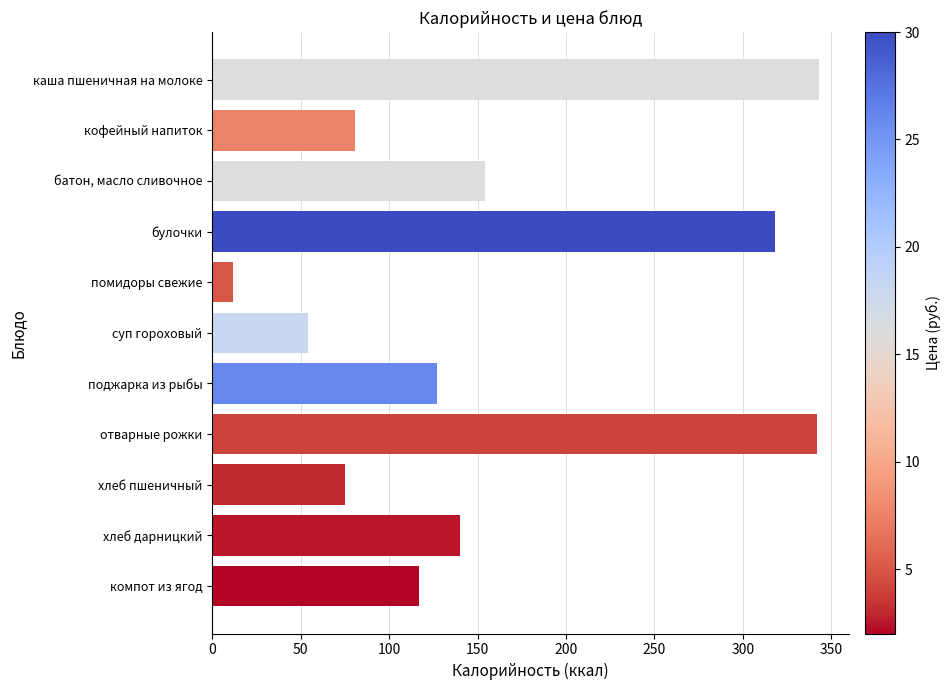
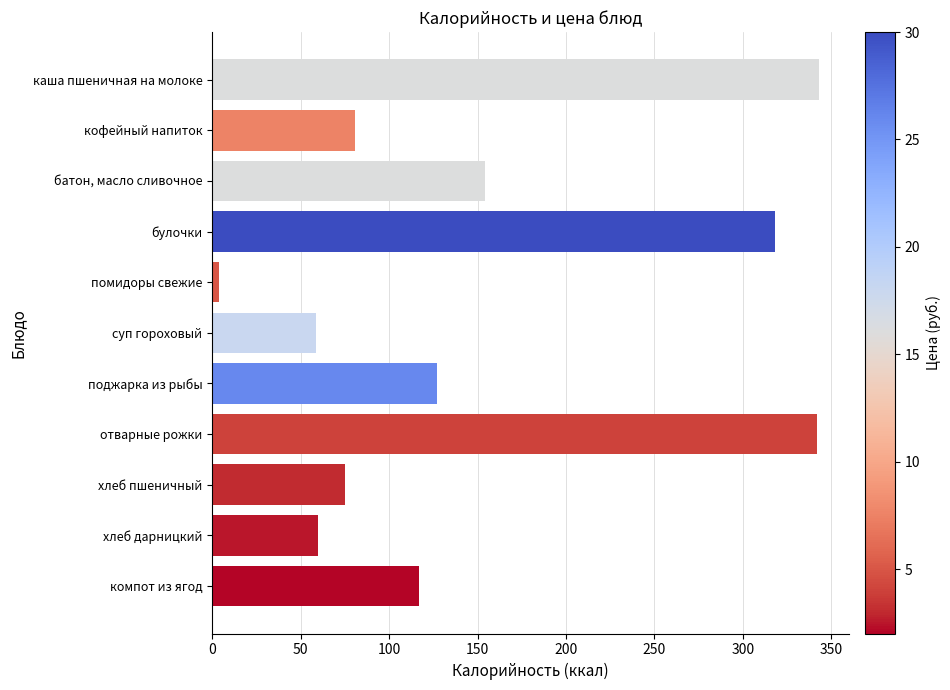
  {
    "каша пшеничная на молоке": 343,
    "кофейный напиток": 81,
    "батон, масло сливочное": 154,
    "булочки": 318,
-   "помидоры свежие": 12,
-   "суп гороховый": 54,
+   "помидоры свежие": 4,
+   "суп гороховый": 59,
    "поджарка из рыбы": 127,
    "отварные рожки": 342,
    "хлеб пшеничный": 75,
-   "хлеб дарницкий": 140,
+   "хлеб дарницкий": 60,
    "компот из ягод": 117
  }
